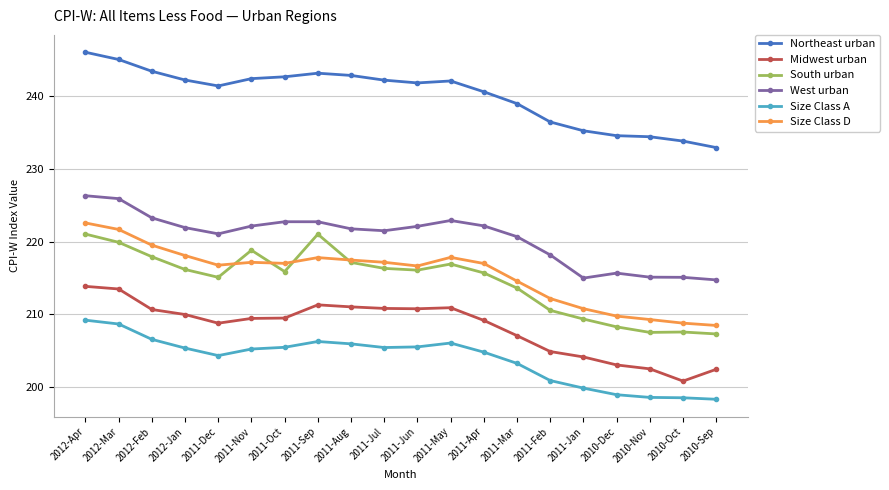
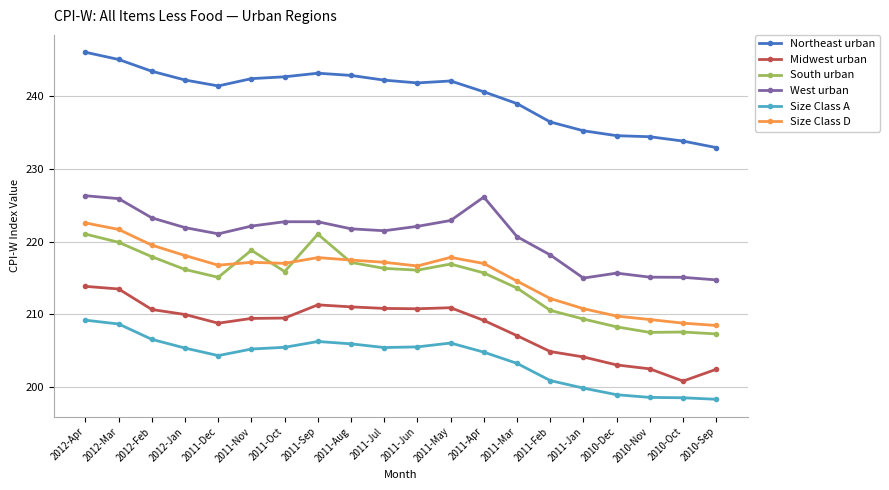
  {
    "Midwest urban": {
      "2012-Apr": 214,
      "2012-Mar": 214,
      "2012-Feb": 211,
      "2012-Jan": 210,
      "2011-Dec": 209,
      "2011-Nov": 209,
      "2011-Oct": 210,
      "2011-Sep": 211,
      "2011-Aug": 211,
      "2011-Jul": 211,
      "2011-Jun": 211,
      "2011-May": 211,
      "2011-Apr": 209,
      "2011-Mar": 207,
      "2011-Feb": 205,
      "2011-Jan": 204,
      "2010-Dec": 203,
      "2010-Nov": 203,
      "2010-Oct": 201,
      "2010-Sep": 202
    },
    "South urban": {
      "2012-Apr": 221,
      "2012-Mar": 220,
      "2012-Feb": 218,
      "2012-Jan": 216,
      "2011-Dec": 215,
      "2011-Nov": 219,
      "2011-Oct": 216,
      "2011-Sep": 221,
      "2011-Jul": 216,
      "2011-Jun": 216,
      "2011-May": 217,
      "2011-Apr": 216,
      "2011-Mar": 214,
      "2011-Feb": 211,
      "2011-Jan": 209,
      "2010-Dec": 208,
      "2010-Nov": 208,
      "2010-Oct": 208,
      "2010-Sep": 207
    },
    "West urban": {
      "2012-Apr": 226,
      "2012-Mar": 226,
      "2012-Feb": 223,
      "2012-Jan": 222,
      "2011-Dec": 221,
      "2011-Nov": 222,
      "2011-Oct": 223,
      "2011-Sep": 223,
      "2011-Aug": 222,
      "2011-Jul": 222,
      "2011-Jun": 222,
      "2011-May": 223,
-     "2011-Apr": 222,
+     "2011-Apr": 226,
      "2011-Mar": 221,
      "2011-Feb": 218,
      "2011-Jan": 215,
      "2010-Dec": 216,
      "2010-Nov": 215,
      "2010-Oct": 215,
      "2010-Sep": 215
    },
    "Size Class D": {
      "2012-Apr": 223,
      "2012-Mar": 222,
      "2012-Feb": 220,
      "2012-Jan": 218,
      "2011-Dec": 217,
      "2011-Nov": 217,
      "2011-Oct": 217,
      "2011-Sep": 218,
      "2011-Jul": 217,
      "2011-Jun": 217,
      "2011-May": 218,
      "2011-Apr": 217,
      "2011-Mar": 215,
      "2011-Feb": 212,
      "2011-Jan": 211,
      "2010-Dec": 210,
      "2010-Nov": 209,
      "2010-Oct": 209,
      "2010-Sep": 208
    }
  }
